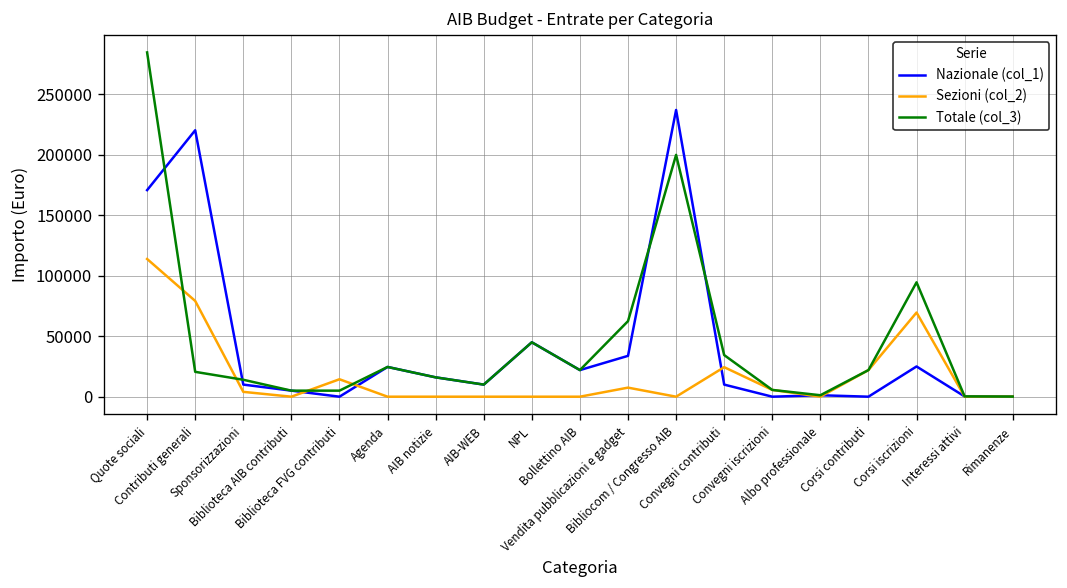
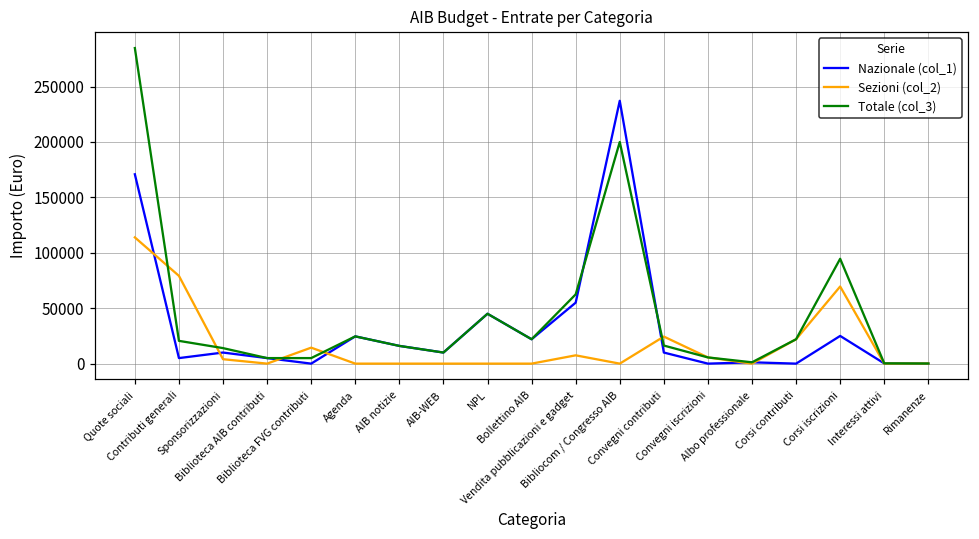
  {
    "Nazionale (col_1)": {
      "Quote sociali": 171000,
-     "Contributi generali": 220000,
+     "Contributi generali": 5000,
      "Sponsorizzazioni": 10000,
      "Biblioteca FVG contributi": 0,
-     "Vendita pubblicazioni e gadget": 34000,
+     "Vendita pubblicazioni e gadget": 55000,
      "Bibliocom / Congresso AIB": 237000,
      "Convegni contributi": 10000,
      "Convegni iscrizioni": 0,
      "Corsi contributi": 0,
      "Corsi iscrizioni": 25000
    },
    "Sezioni (col_2)": {
      "Quote sociali": 114000,
      "Contributi generali": 79000,
      "Sponsorizzazioni": 4000,
      "Biblioteca AIB contributi": 0,
      "Biblioteca FVG contributi": 14000,
      "Agenda": 0,
      "AIB notizie": 0,
      "AIB-WEB": 0,
      "NPL": 0,
      "Bollettino AIB": 0,
      "Vendita pubblicazioni e gadget": 7000,
      "Bibliocom / Congresso AIB": 0,
      "Convegni contributi": 24000,
      "Corsi iscrizioni": 70000
    },
    "Totale (col_3)": {
      "Quote sociali": 285000,
      "Contributi generali": 21000,
      "Sponsorizzazioni": 14000,
      "Biblioteca FVG contributi": 5000,
      "Vendita pubblicazioni e gadget": 62000,
      "Bibliocom / Congresso AIB": 200000,
-     "Convegni contributi": 34000,
+     "Convegni contributi": 16000,
      "Corsi iscrizioni": 95000
    }
  }
